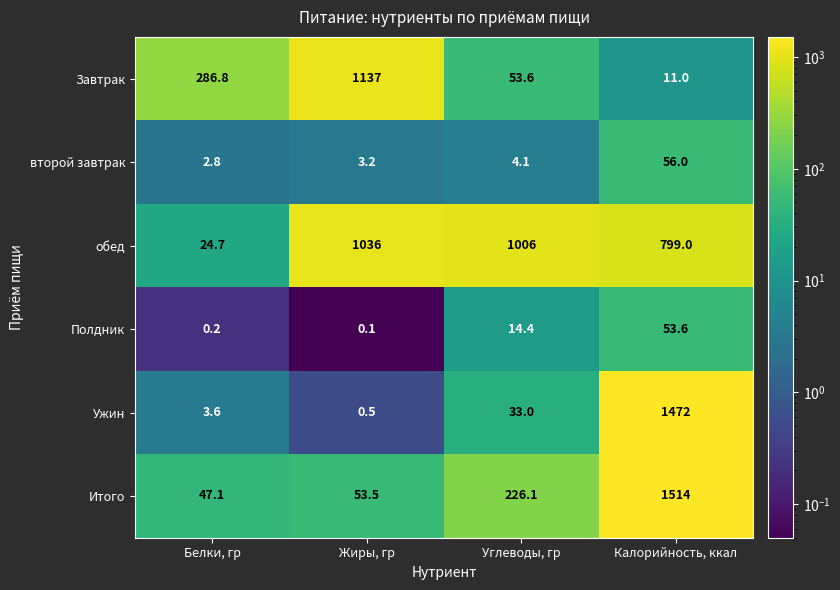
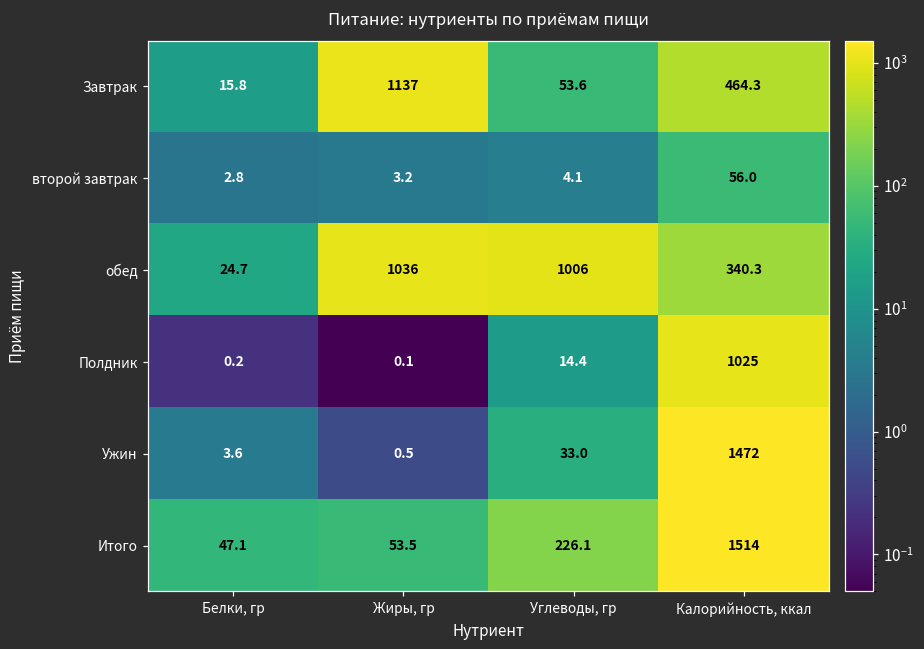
  {
    "Завтрак": {
-     "Белки, гр": 286.8,
+     "Белки, гр": 15.8,
      "Жиры, гр": 1137,
      "Углеводы, гр": 53.6,
-     "Калорийность, ккал": 11.0
+     "Калорийность, ккал": 464.3
    },
    "второй завтрак": {
      "Белки, гр": 2.8,
      "Жиры, гр": 3.2,
      "Углеводы, гр": 4.1,
      "Калорийность, ккал": 56.0
    },
    "обед": {
      "Белки, гр": 24.7,
      "Жиры, гр": 1036,
      "Углеводы, гр": 1006,
-     "Калорийность, ккал": 799.0
+     "Калорийность, ккал": 340.3
    },
    "Полдник": {
      "Белки, гр": 0.2,
      "Жиры, гр": 0.1,
      "Углеводы, гр": 14.4,
-     "Калорийность, ккал": 53.6
+     "Калорийность, ккал": 1025
    },
    "Ужин": {
      "Белки, гр": 3.6,
      "Жиры, гр": 0.5,
      "Углеводы, гр": 33.0,
      "Калорийность, ккал": 1472
    },
    "Итого": {
      "Белки, гр": 47.1,
      "Жиры, гр": 53.5,
      "Углеводы, гр": 226.1,
      "Калорийность, ккал": 1514
    }
  }
